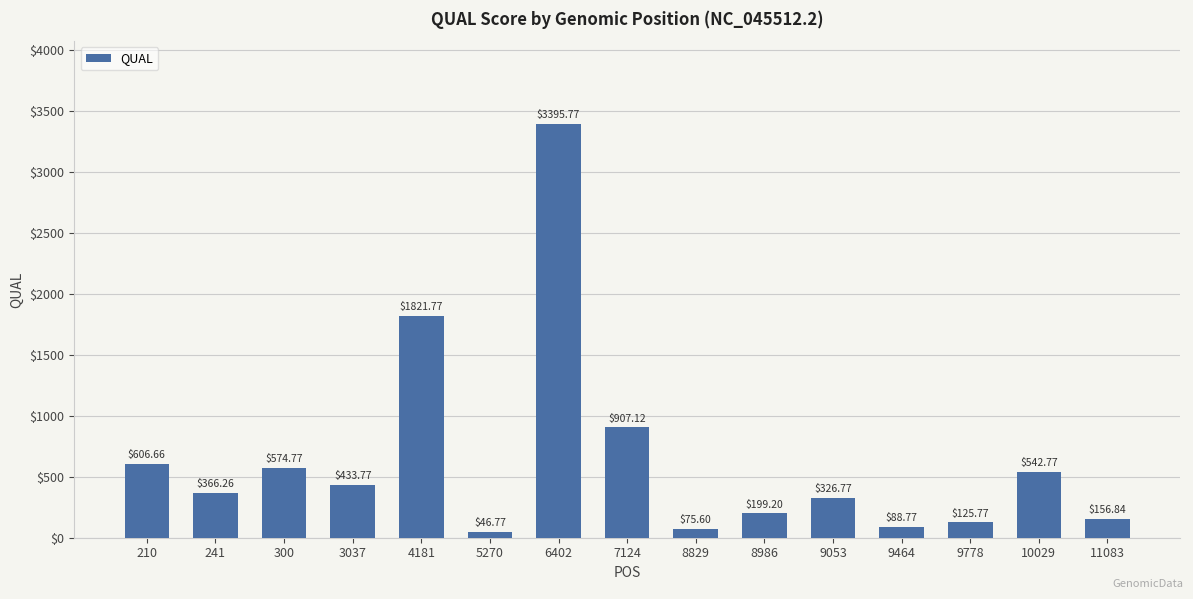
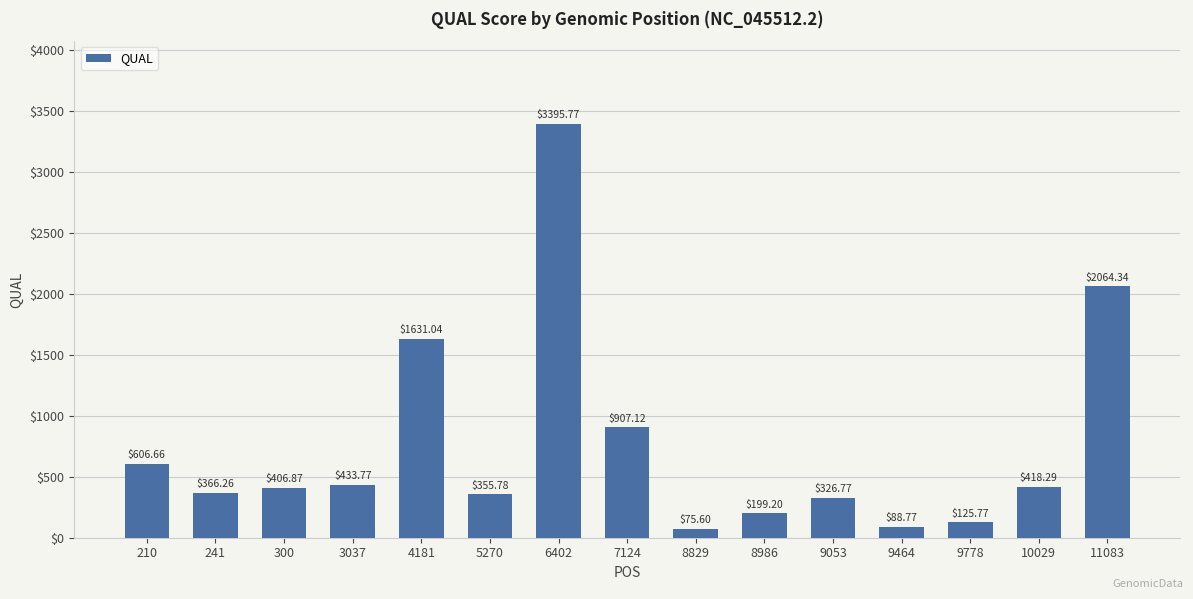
  {
    "210": "$606.66",
    "241": "$366.26",
-   "300": "$574.77",
+   "300": "$406.87",
    "3037": "$433.77",
-   "4181": "$1821.77",
-   "5270": "$46.77",
+   "4181": "$1631.04",
+   "5270": "$355.78",
    "6402": "$3395.77",
    "7124": "$907.12",
    "8829": "$75.60",
    "8986": "$199.20",
    "9053": "$326.77",
    "9464": "$88.77",
    "9778": "$125.77",
-   "10029": "$542.77",
-   "11083": "$156.84"
+   "10029": "$418.29",
+   "11083": "$2064.34"
  }
